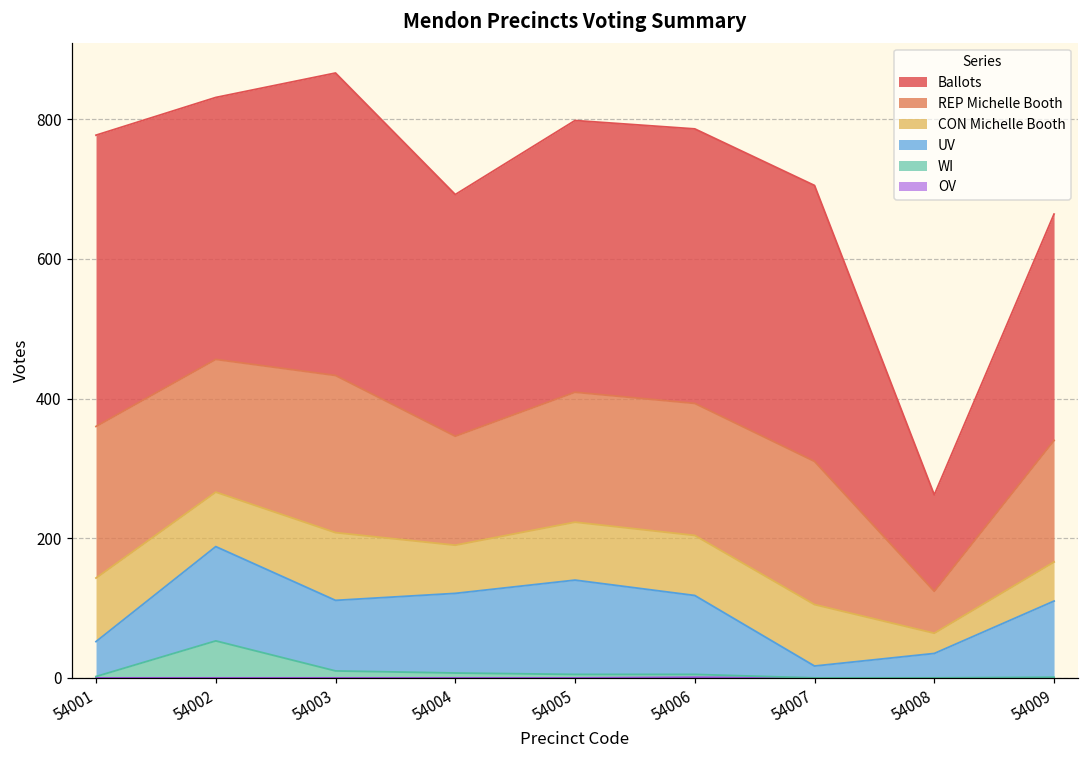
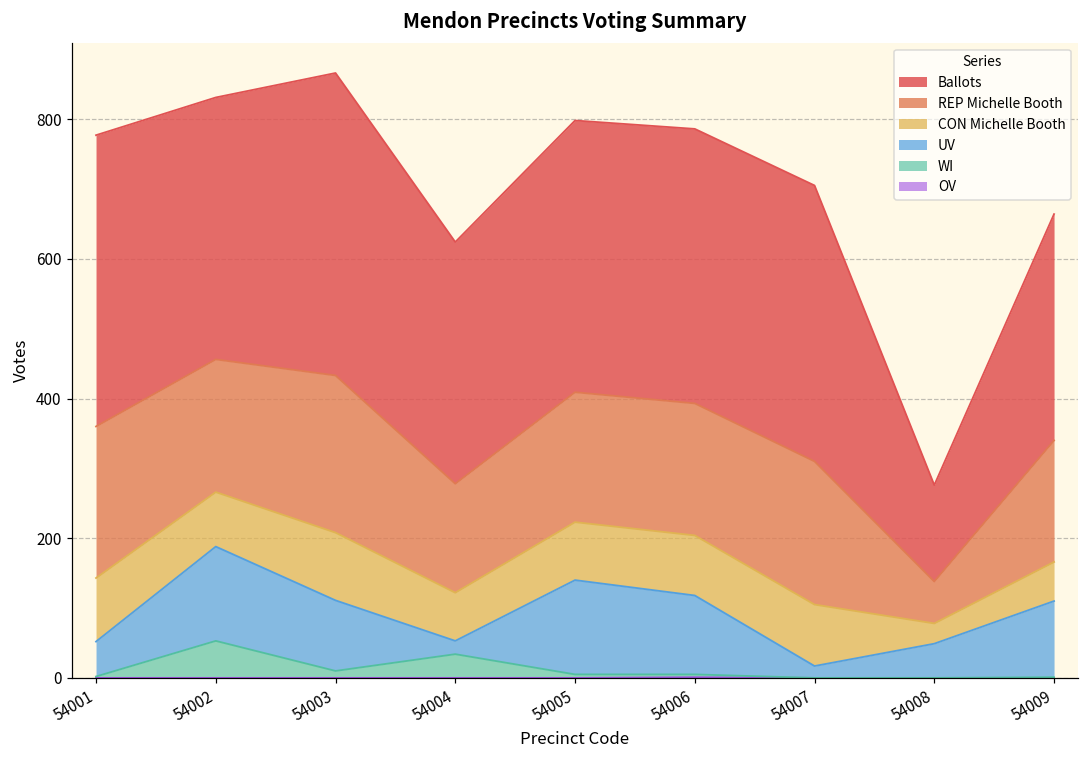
  {
    "OV": {
      "54002": 0,
      "54003": 0,
      "54004": 0,
      "54005": 0,
      "54006": 0
    },
    "WI": {
      "54002": 50,
      "54003": 10,
-     "54004": 10,
+     "54004": 30,
      "54005": 10,
      "54006": 10
    },
    "UV": {
      "54001": 50,
      "54002": 140,
      "54003": 100,
-     "54004": 110,
+     "54004": 20,
      "54005": 140,
      "54006": 110,
      "54007": 20,
-     "54008": 40,
+     "54008": 50,
      "54009": 110
    }
  }
